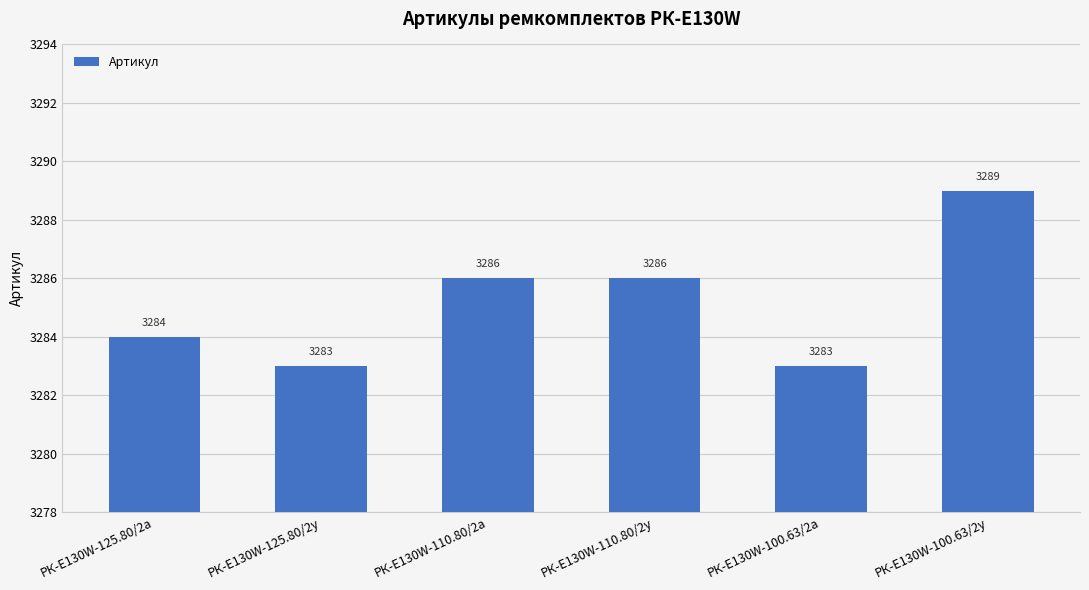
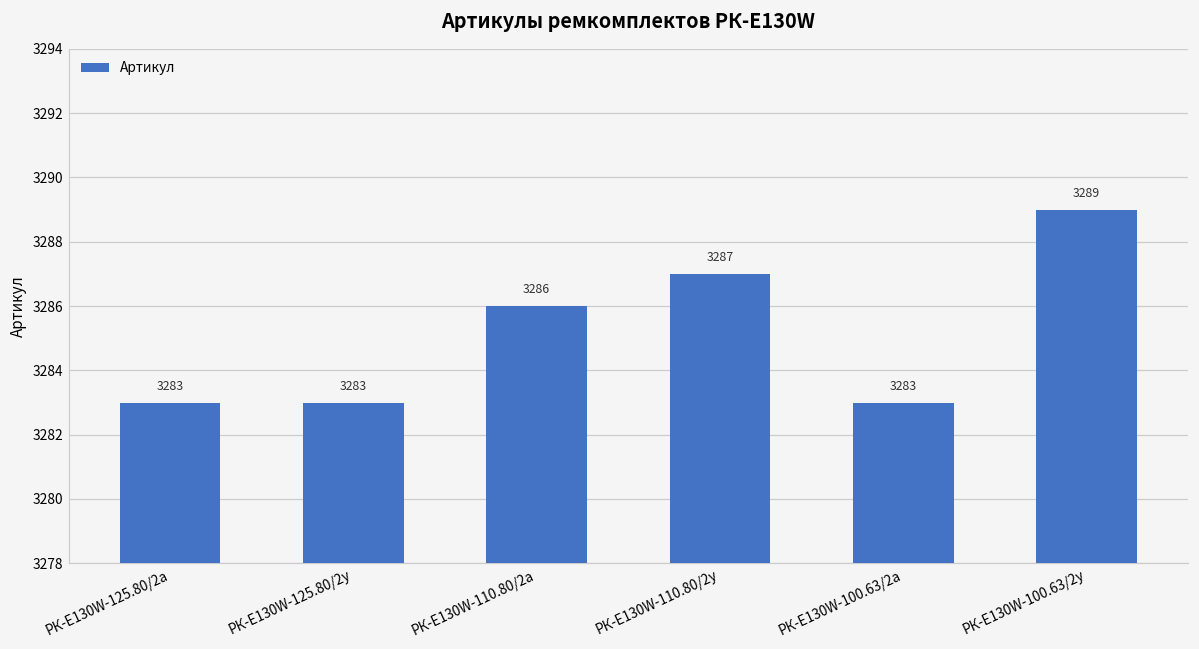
  {
-   "РК-E130W-125.80/2а": 3284,
+   "РК-E130W-125.80/2а": 3283,
    "РК-E130W-125.80/2у": 3283,
    "РК-E130W-110.80/2а": 3286,
-   "РК-E130W-110.80/2у": 3286,
+   "РК-E130W-110.80/2у": 3287,
    "РК-E130W-100.63/2а": 3283,
    "РК-E130W-100.63/2у": 3289
  }
